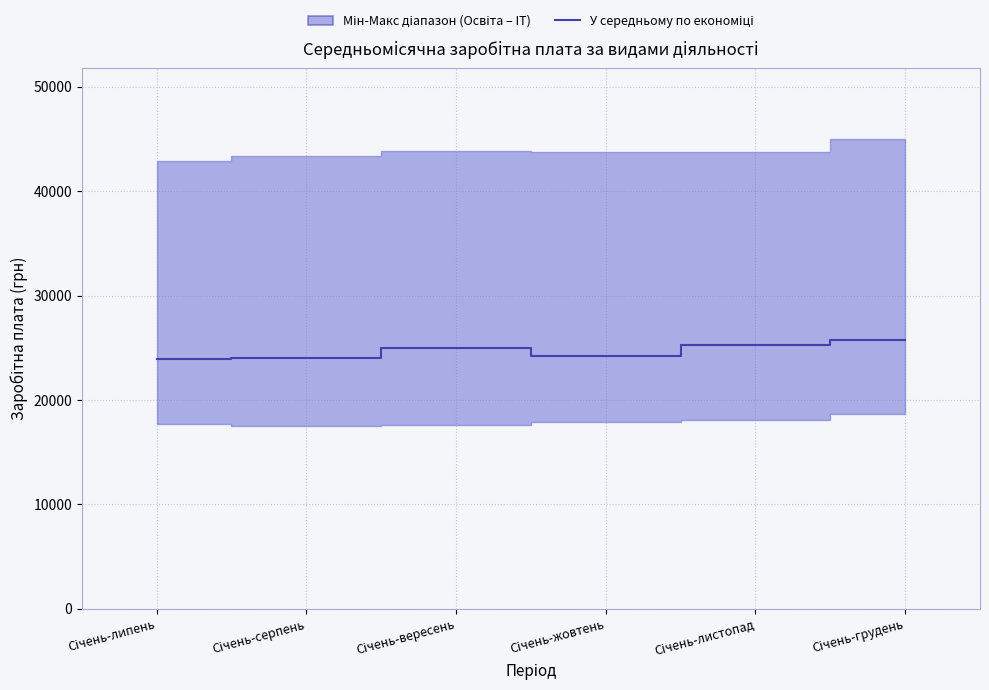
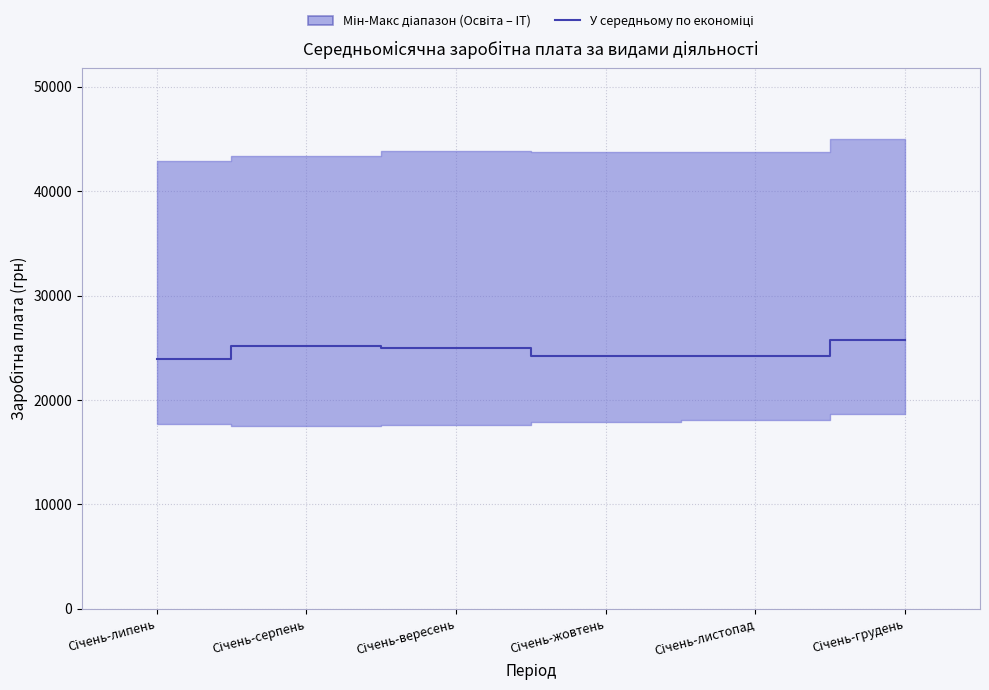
  {
    "У середньому по економіці": {
      "Січень-липень": 23900,
-     "Січень-серпень": 24000,
+     "Січень-серпень": 25100,
      "Січень-вересень": 25000,
      "Січень-жовтень": 24200,
-     "Січень-листопад": 25200,
+     "Січень-листопад": 24200,
      "Січень-грудень": 25700
    }
  }
